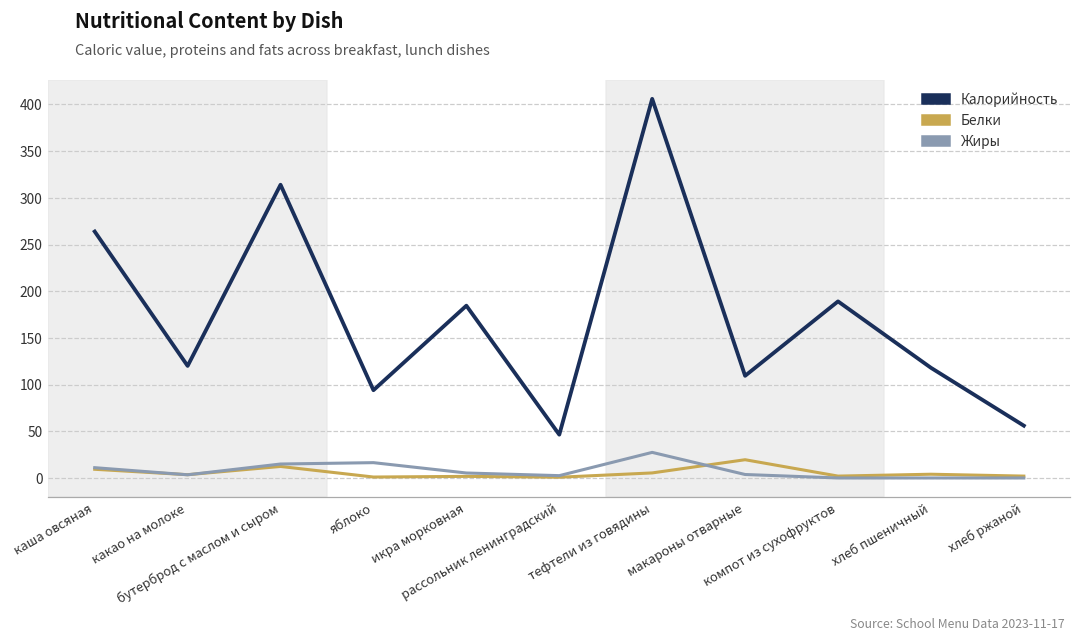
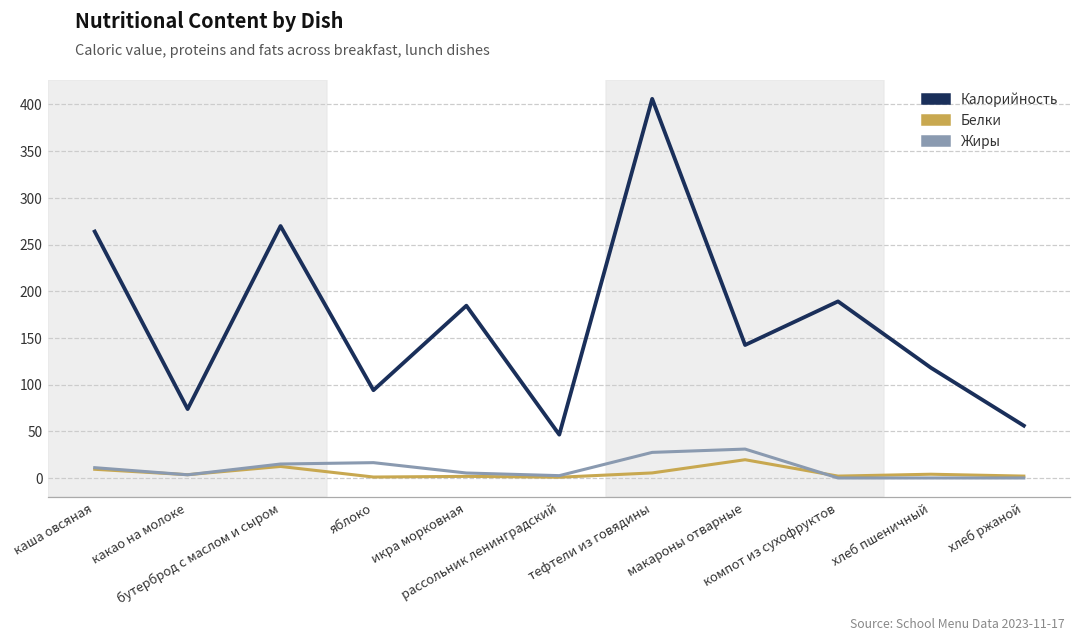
  {
    "Калорийность": {
      "каша овсяная": 260,
-     "какао на молоке": 120,
-     "бутерброд с маслом и сыром": 310,
+     "какао на молоке": 70,
+     "бутерброд с маслом и сыром": 270,
      "яблоко": 90,
      "икра морковная": 180,
      "рассольник ленинградский": 50,
      "тефтели из говядины": 410,
-     "макароны отварные": 110,
+     "макароны отварные": 140,
      "компот из сухофруктов": 190,
      "хлеб пшеничный": 120,
      "хлеб ржаной": 60
    },
    "Белки": {
      "яблоко": 0,
      "икра морковная": 0,
      "тефтели из говядины": 10,
      "макароны отварные": 20,
      "хлеб пшеничный": 0
    },
    "Жиры": {
      "яблоко": 20,
      "икра морковная": 10,
      "тефтели из говядины": 30,
-     "макароны отварные": 0,
+     "макароны отварные": 30,
      "хлеб пшеничный": 0
    }
  }
